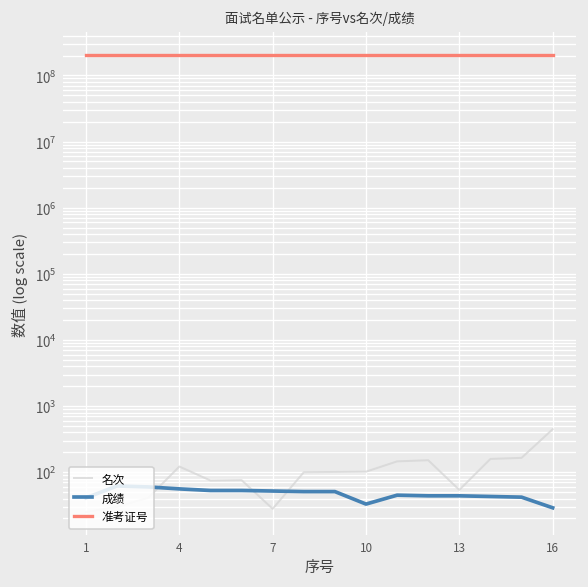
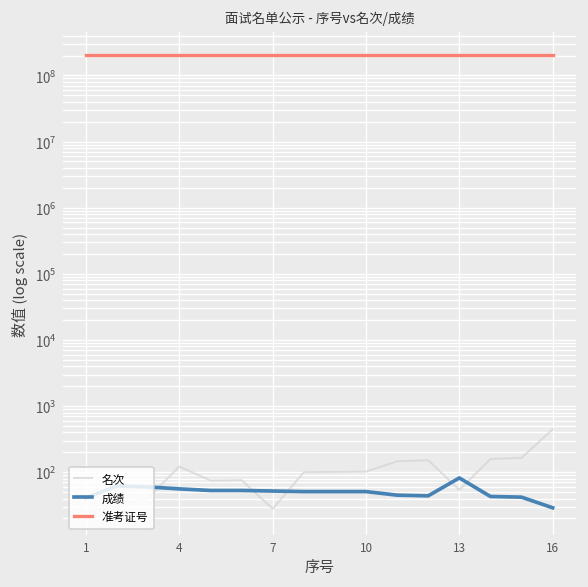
  {
    "名次": {
      "4": 120,
      "7": 30,
      "10": 100,
      "13": 50,
      "16": 400
    },
    "成绩": {
      "4": 60,
      "7": 50,
-     "10": 30,
-     "13": 40,
+     "10": 50,
+     "13": 80,
      "16": 30
    },
    "准考证号": {
      "1": 200000000,
      "4": 200000000,
      "7": 200000000,
      "10": 200000000,
      "13": 200000000,
      "16": 200000000
    }
  }
